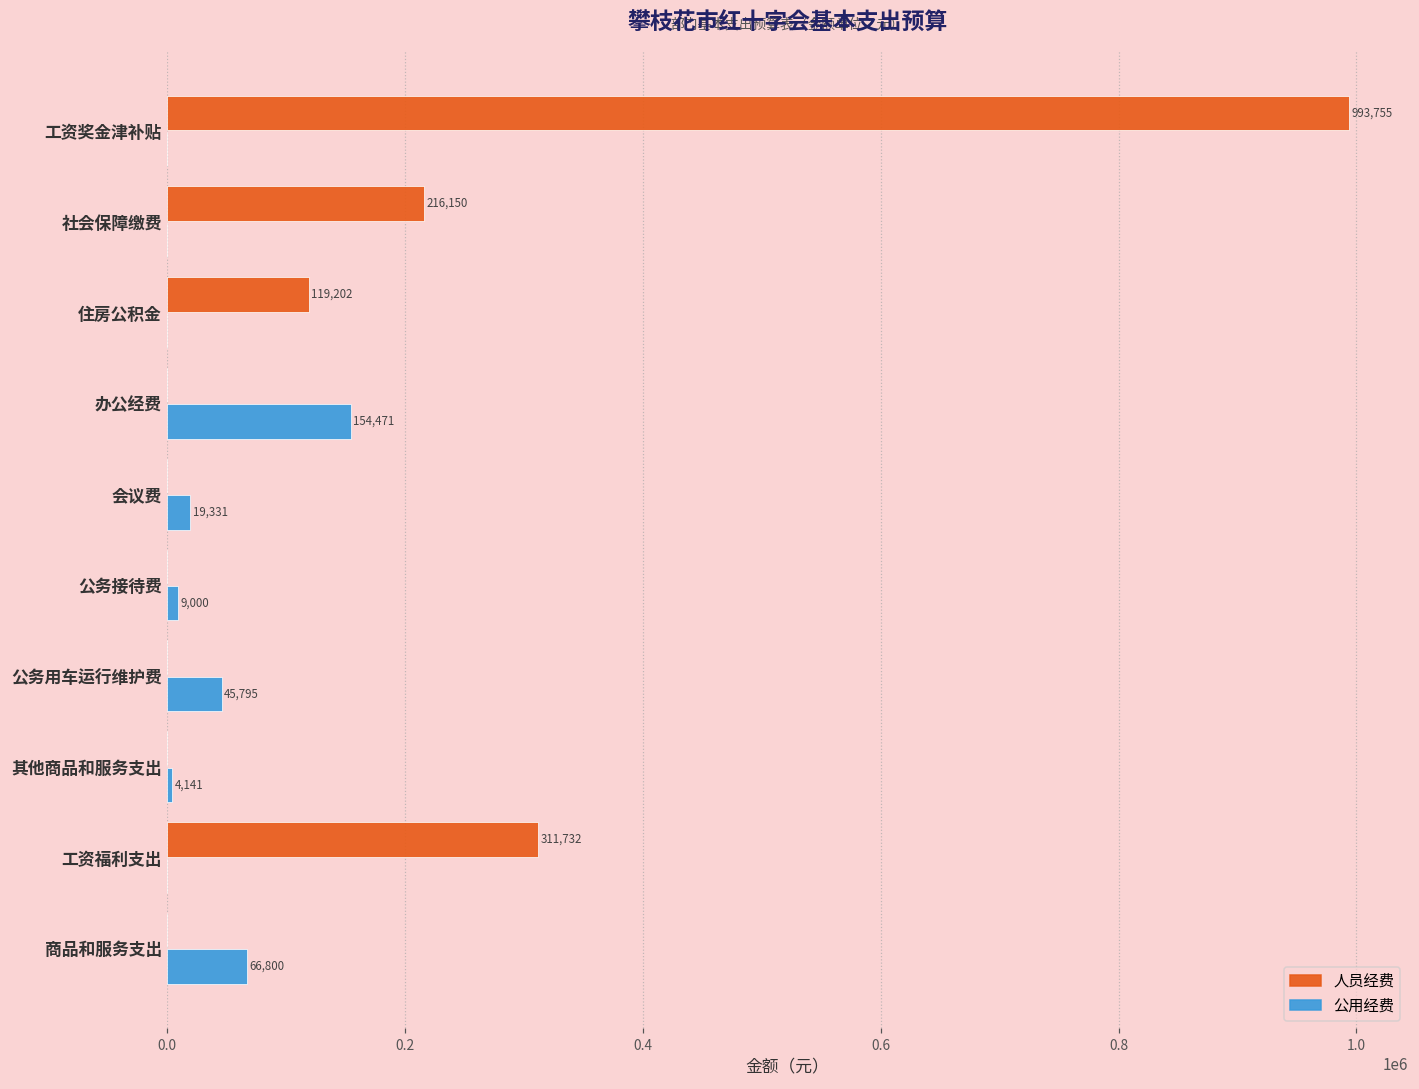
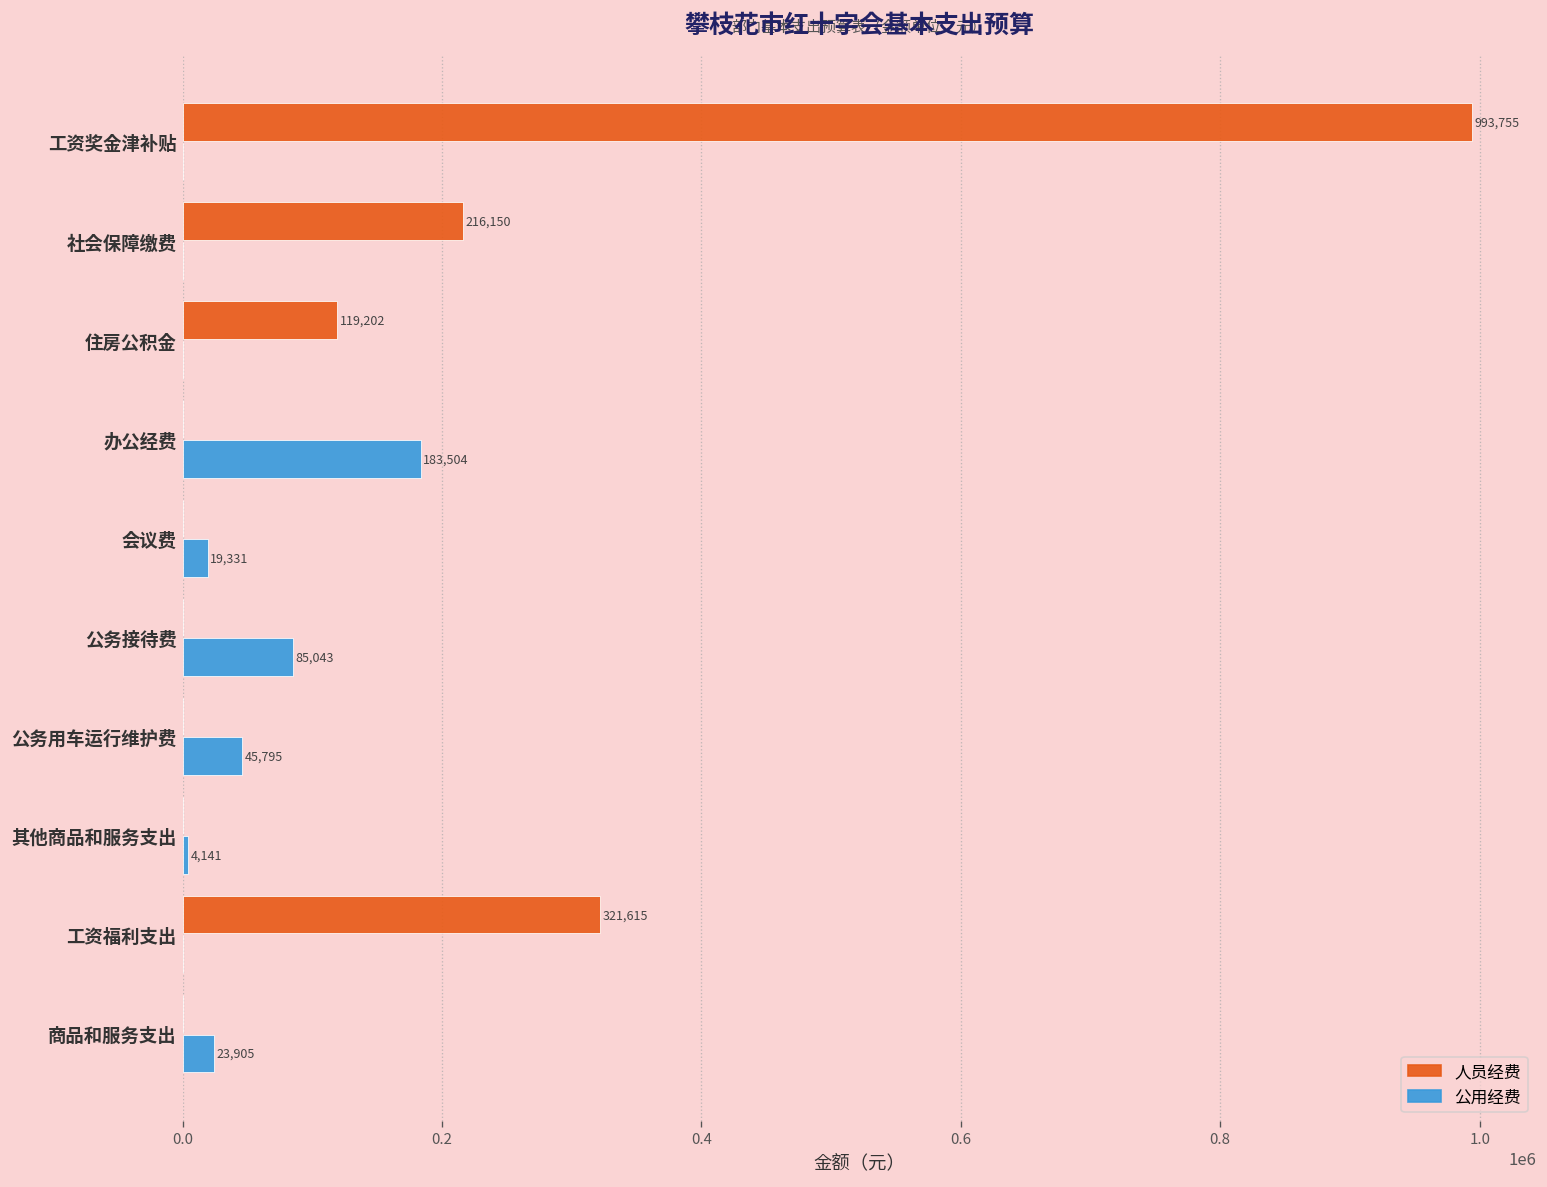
  {
    "人员经费": {
      "工资奖金津补贴": "993,755",
      "社会保障缴费": "216,150",
      "住房公积金": "119,202",
-     "工资福利支出": "311,732"
+     "工资福利支出": "321,615"
    },
    "公用经费": {
-     "办公经费": "154,471",
+     "办公经费": "183,504",
      "会议费": "19,331",
-     "公务接待费": "9,000",
+     "公务接待费": "85,043",
      "公务用车运行维护费": "45,795",
      "其他商品和服务支出": "4,141",
-     "商品和服务支出": "66,800"
+     "商品和服务支出": "23,905"
    }
  }
